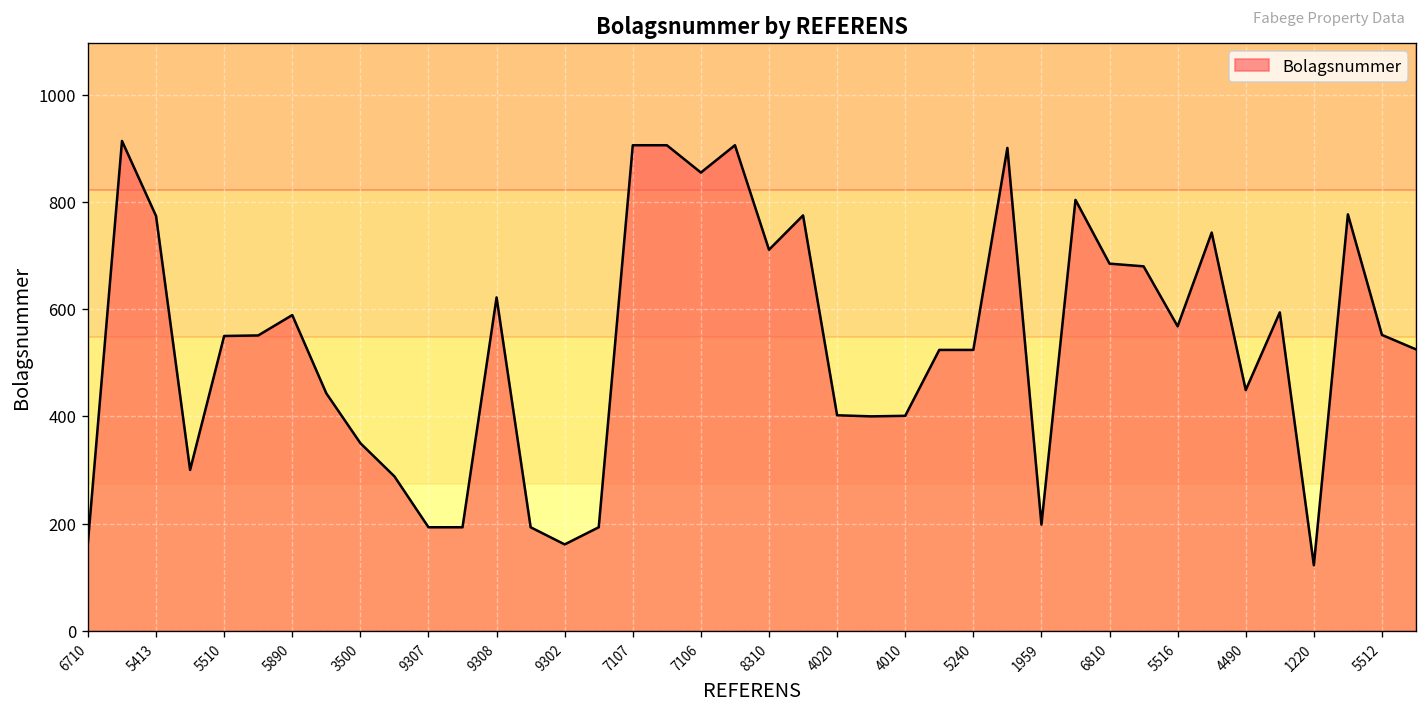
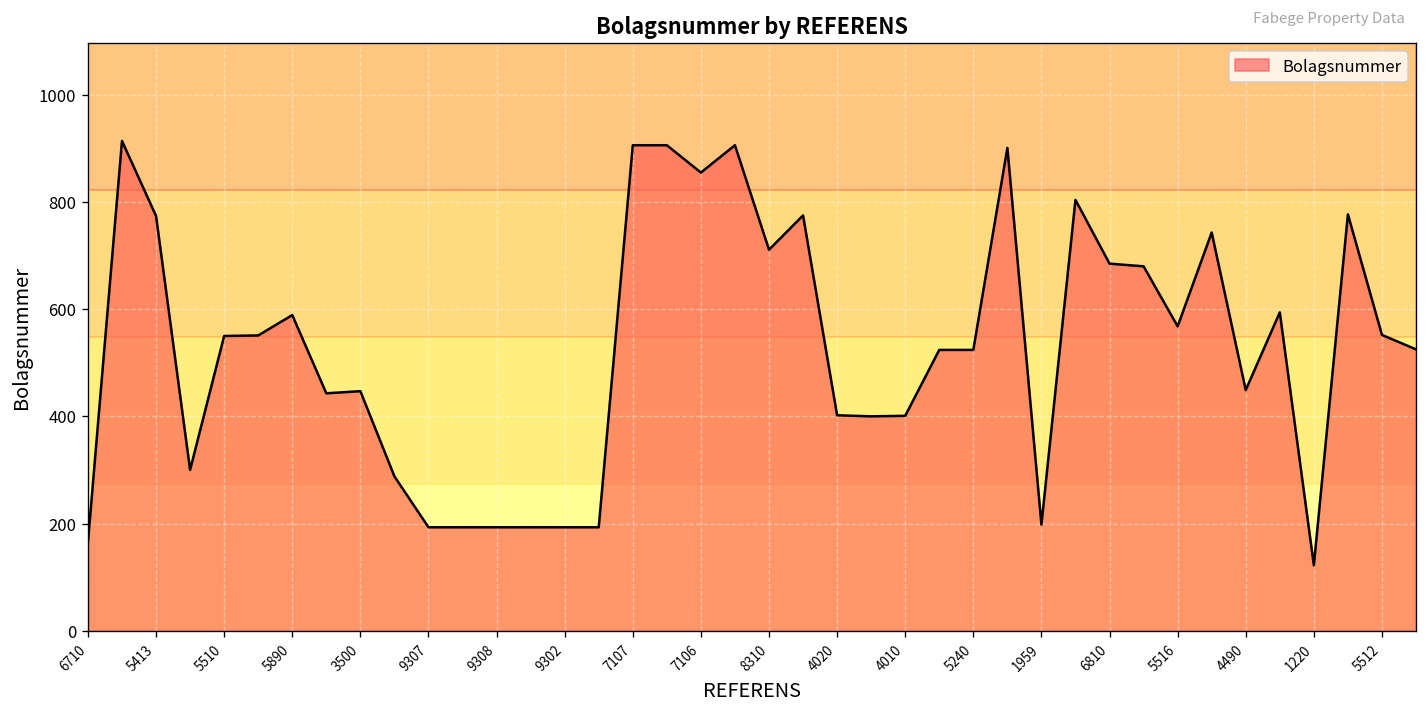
  {
    "6710": 170,
    "5413": 770,
    "5510": 550,
    "5890": 590,
-   "3500": 350,
+   "3500": 450,
    "9307": 190,
-   "9308": 620,
-   "9302": 160,
+   "9308": 190,
+   "9302": 190,
    "7107": 910,
    "7106": 860,
    "8310": 710,
    "4020": 400,
    "4010": 400,
    "5240": 520,
    "1959": 200,
    "6810": 690,
    "5516": 570,
    "4490": 450,
    "1220": 120,
    "5512": 550
  }
